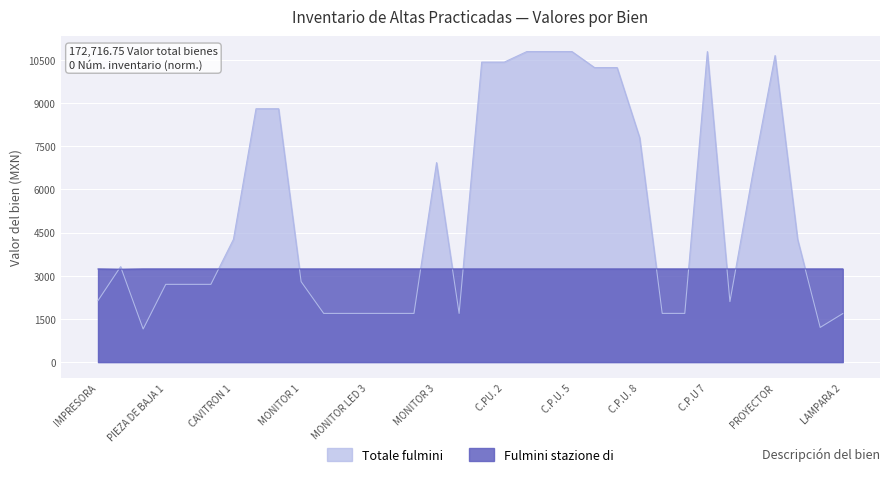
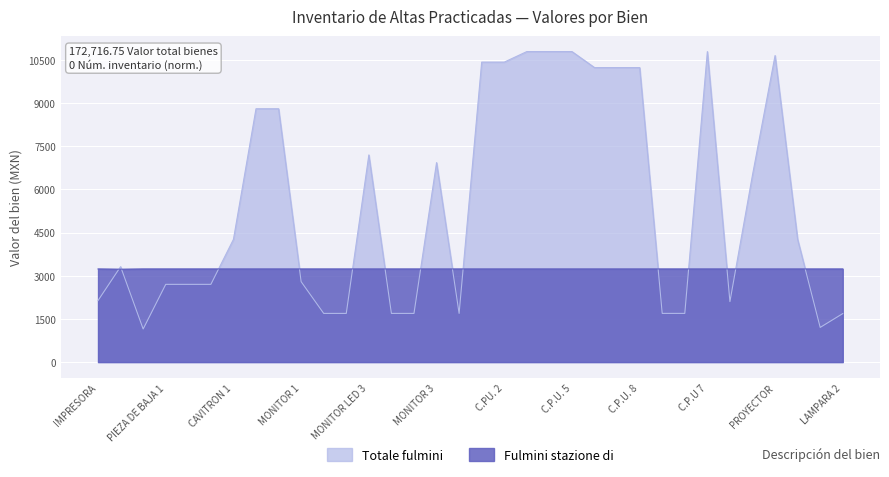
  {
    "Totale fulmini": {
      "IMPRESORA": 2100,
      "PIEZA DE BAJA 1": 2700,
      "CAVITRON 1": 4300,
      "MONITOR 1": 2800,
-     "MONITOR LED 3": 1700,
+     "MONITOR LED 3": 7200,
      "MONITOR 3": 6900,
      "C.PU. 2": 10400,
      "C.P.U. 5": 10800,
-     "C.P.U. 8": 7800,
+     "C.P.U. 8": 10200,
      "C.P.U 7": 10800,
      "PROYECTOR": 10600,
      "LAMPARA 2": 1700
    },
    "Fulmini stazione di": {
      "IMPRESORA": 3200,
      "PIEZA DE BAJA 1": 3200,
      "CAVITRON 1": 3200,
      "MONITOR 1": 3200,
      "MONITOR LED 3": 3200,
      "MONITOR 3": 3200,
      "C.PU. 2": 3200,
      "C.P.U. 5": 3200,
      "C.P.U. 8": 3200,
      "C.P.U 7": 3200,
      "PROYECTOR": 3200,
      "LAMPARA 2": 3200
    }
  }
